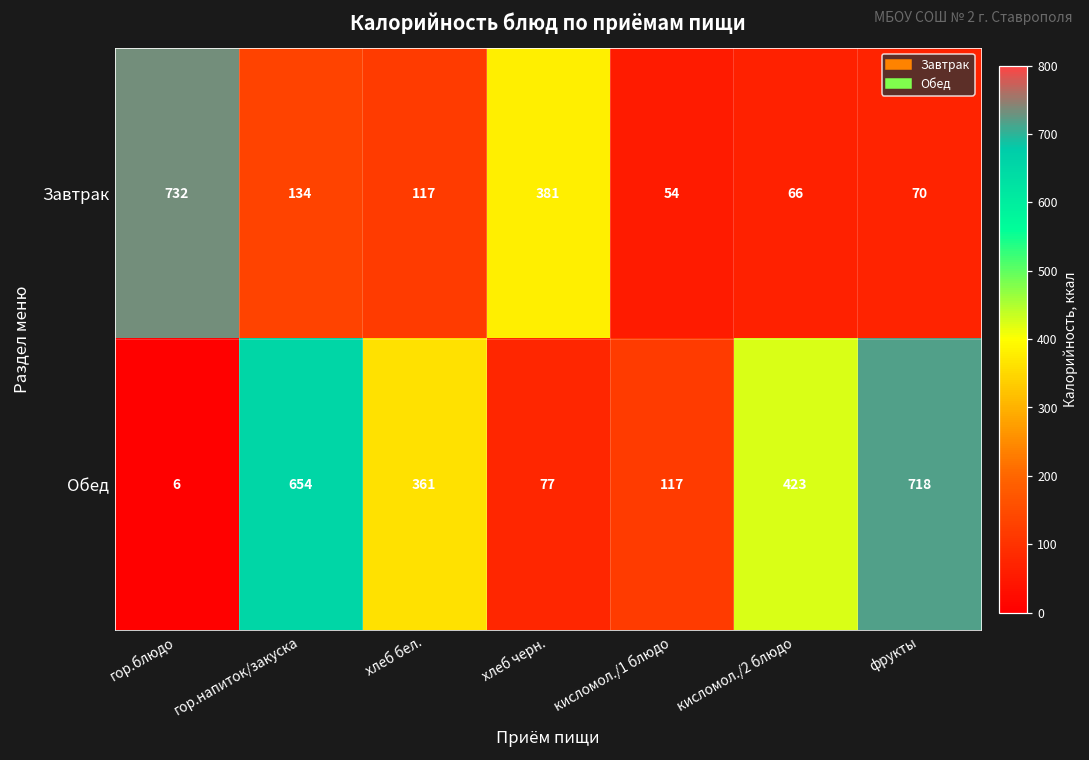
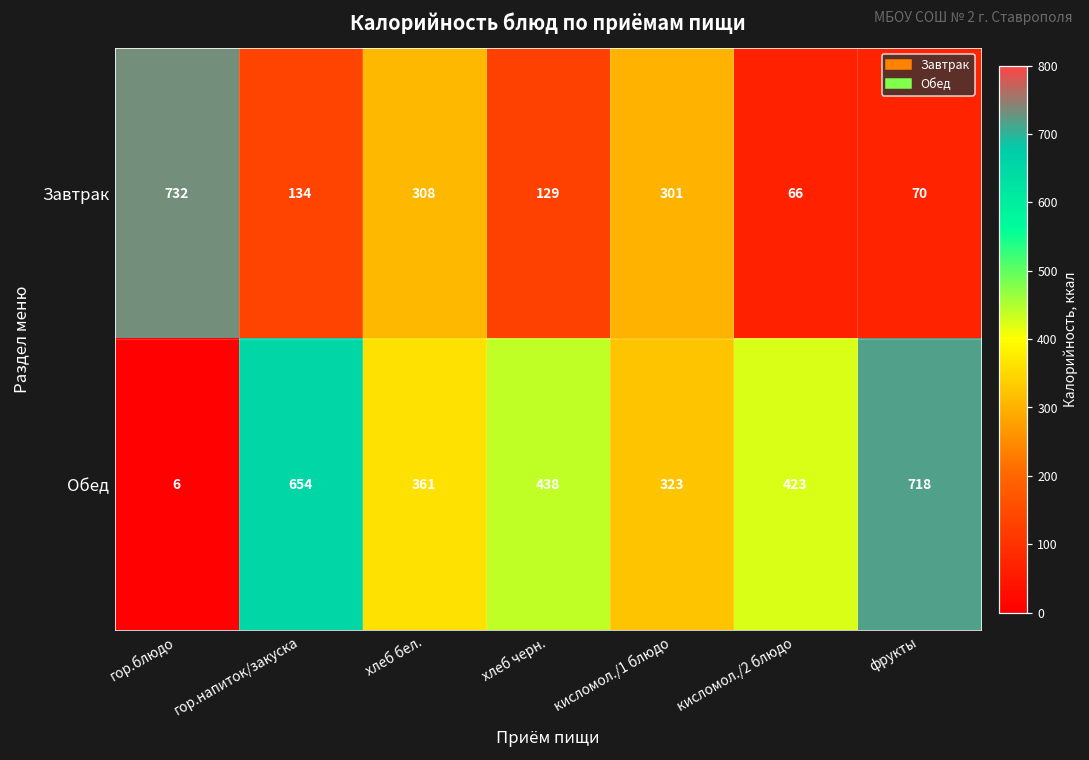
  {
    "Завтрак": {
      "гор.блюдо": 732,
      "гор.напиток/закуска": 134,
-     "хлеб бел.": 117,
-     "хлеб черн.": 381,
-     "кисломол./1 блюдо": 54,
+     "хлеб бел.": 308,
+     "хлеб черн.": 129,
+     "кисломол./1 блюдо": 301,
      "кисломол./2 блюдо": 66,
      "фрукты": 70
    },
    "Обед": {
      "гор.блюдо": 6,
      "гор.напиток/закуска": 654,
      "хлеб бел.": 361,
-     "хлеб черн.": 77,
-     "кисломол./1 блюдо": 117,
+     "хлеб черн.": 438,
+     "кисломол./1 блюдо": 323,
      "кисломол./2 блюдо": 423,
      "фрукты": 718
    }
  }
